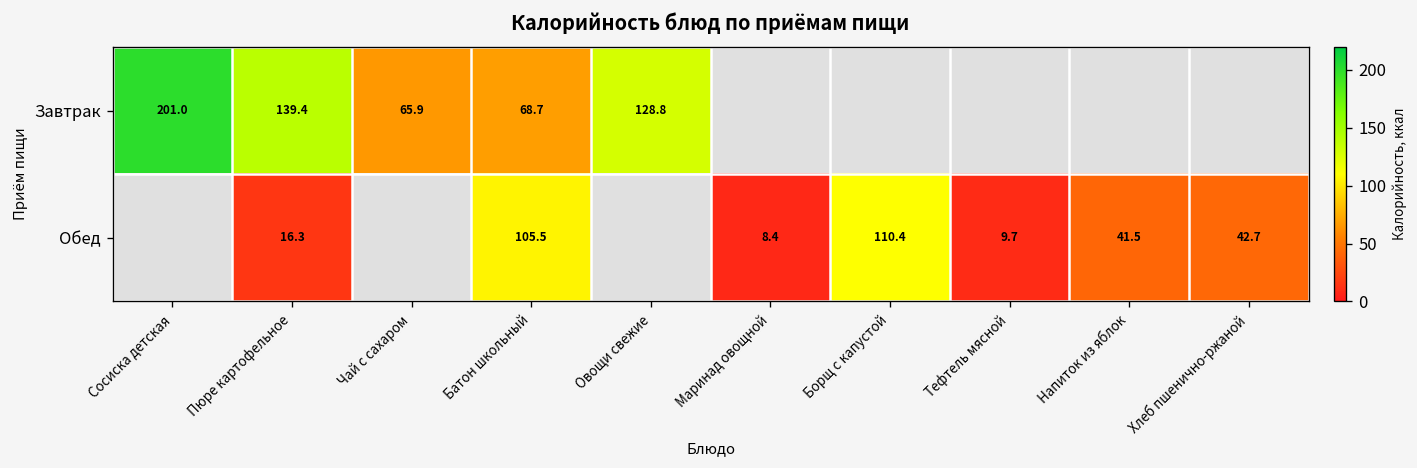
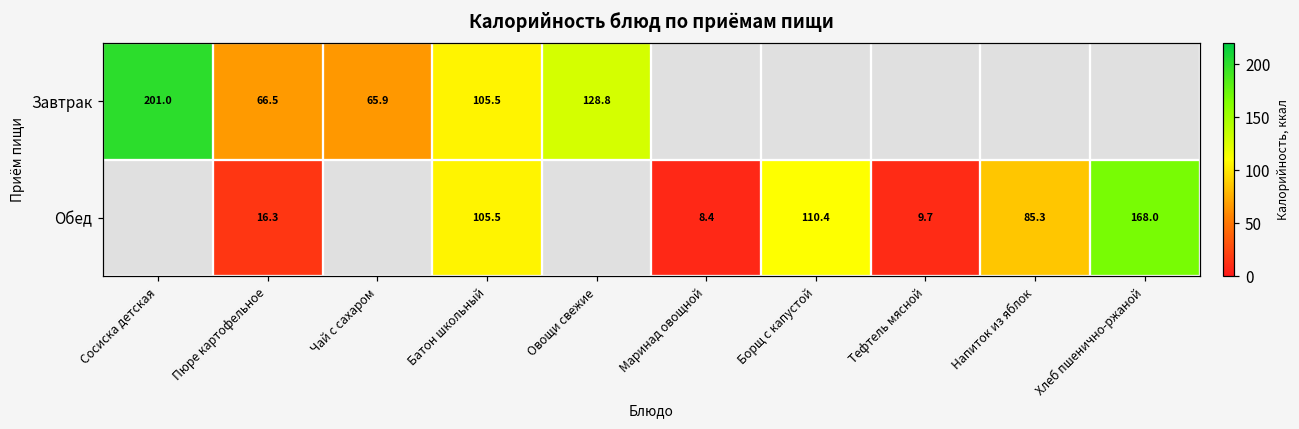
  {
    "Завтрак": {
      "Сосиска детская": 201.0,
-     "Пюре картофельное": 139.4,
+     "Пюре картофельное": 66.5,
      "Чай с сахаром": 65.9,
-     "Батон школьный": 68.7,
+     "Батон школьный": 105.5,
      "Овощи свежие": 128.8
    },
    "Обед": {
      "Пюре картофельное": 16.3,
      "Батон школьный": 105.5,
      "Маринад овощной": 8.4,
      "Борщ с капустой": 110.4,
      "Тефтель мясной": 9.7,
-     "Напиток из яблок": 41.5,
-     "Хлеб пшенично-ржаной": 42.7
+     "Напиток из яблок": 85.3,
+     "Хлеб пшенично-ржаной": 168.0
    }
  }
